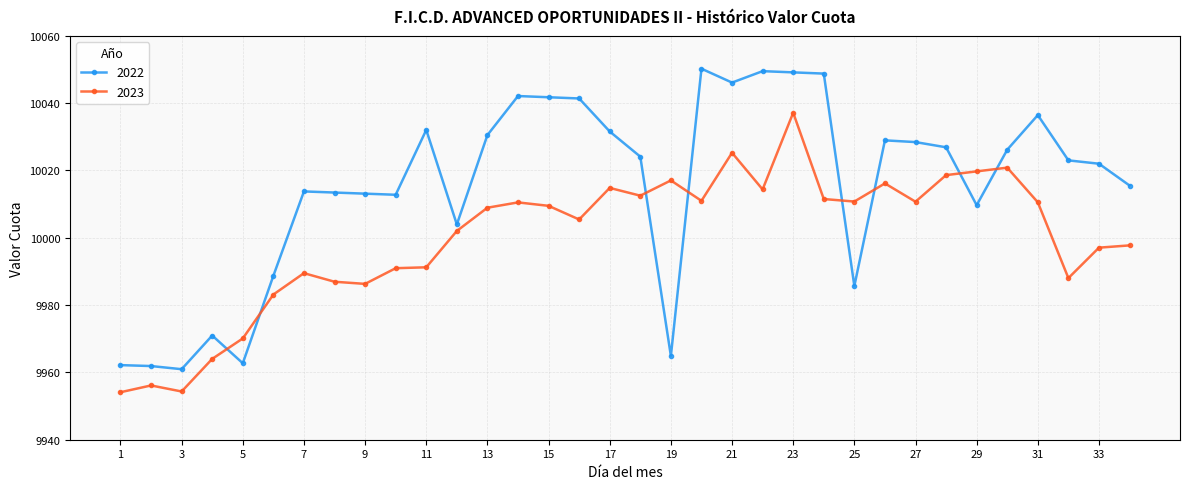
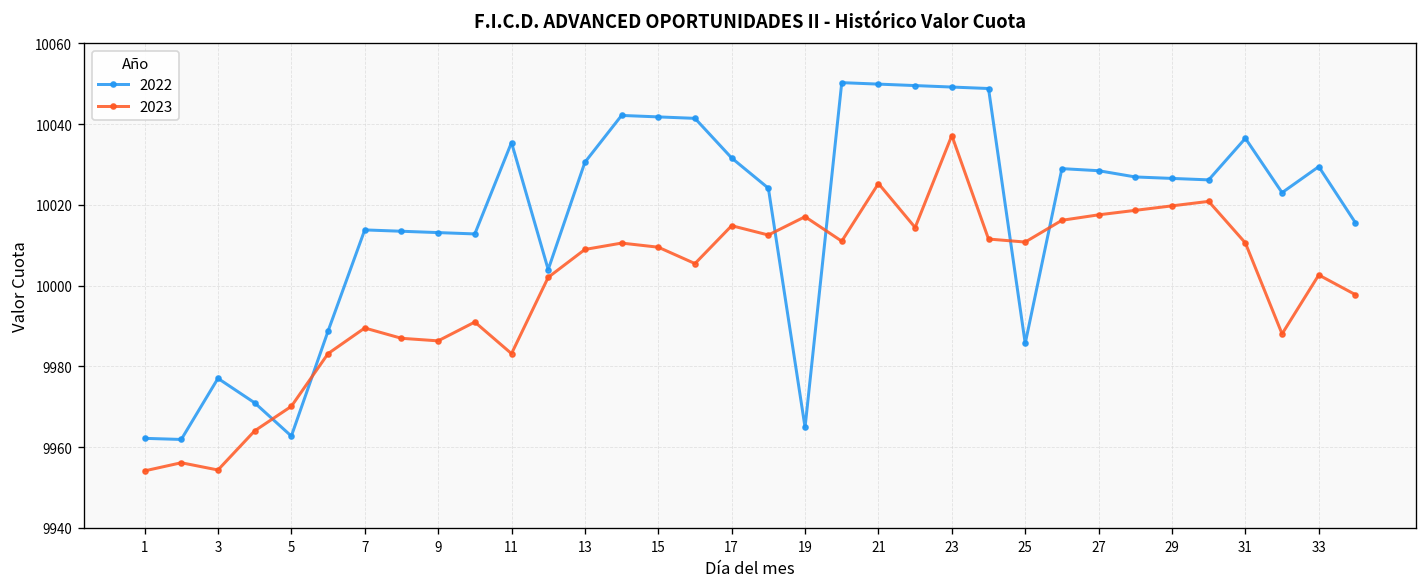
  {
    "2022": {
      "1": 9962,
-     "3": 9961,
+     "3": 9977,
      "5": 9963,
      "7": 10014,
      "9": 10013,
-     "11": 10032,
+     "11": 10035,
      "13": 10031,
      "15": 10042,
      "17": 10032,
      "19": 9965,
-     "21": 10046,
+     "21": 10050,
      "23": 10049,
      "25": 9986,
      "27": 10028,
-     "29": 10010,
+     "29": 10027,
      "31": 10036,
-     "33": 10022
+     "33": 10029
    },
    "2023": {
      "1": 9954,
      "3": 9954,
      "5": 9970,
      "7": 9989,
      "9": 9986,
-     "11": 9991,
+     "11": 9983,
      "13": 10009,
      "15": 10010,
      "17": 10015,
      "19": 10017,
      "21": 10025,
      "23": 10037,
      "25": 10011,
-     "27": 10011,
+     "27": 10018,
      "29": 10020,
      "31": 10011,
-     "33": 9997
+     "33": 10003
    }
  }
